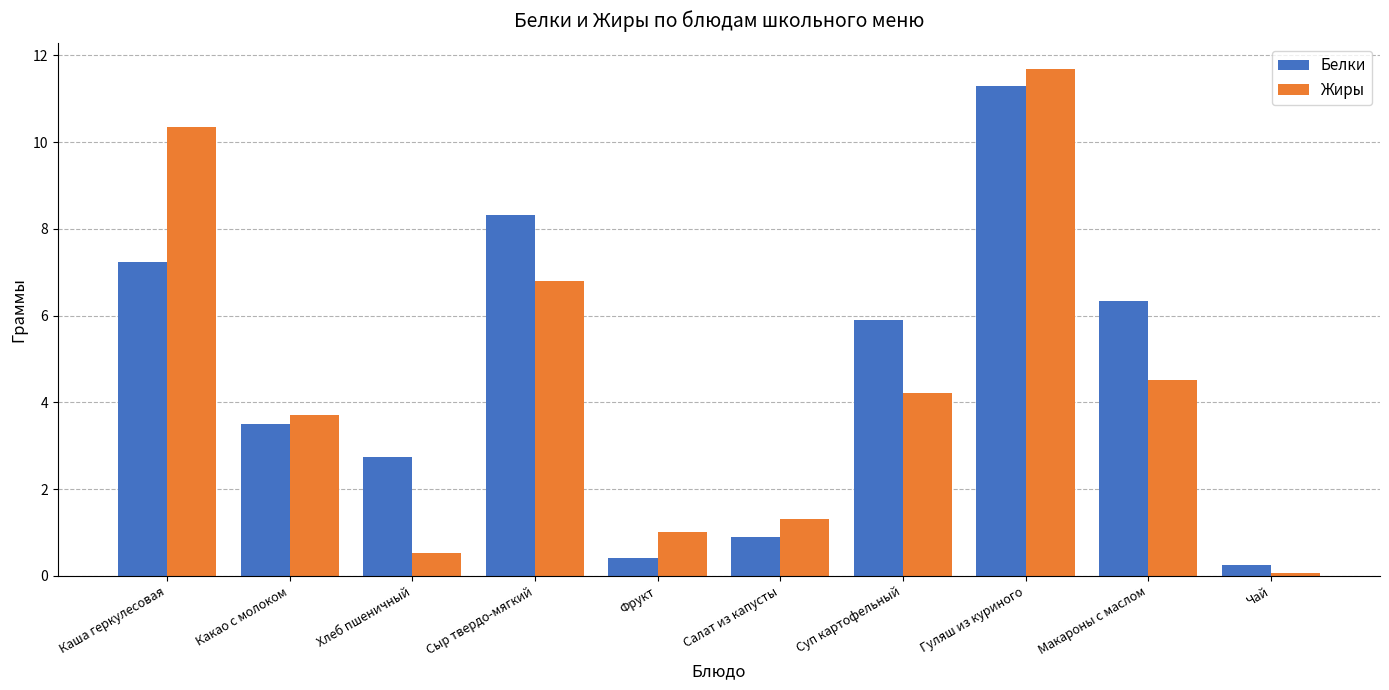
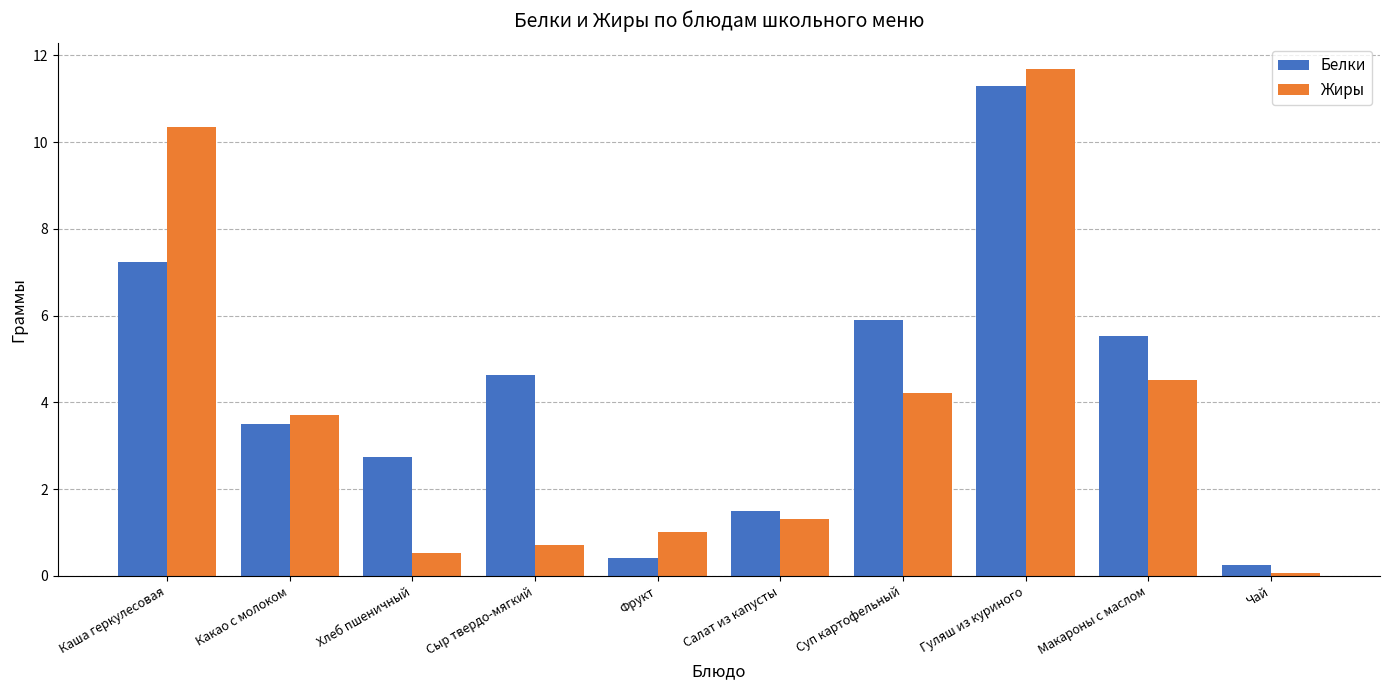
  {
    "Белки": {
      "Каша геркулесовая": 7.2,
      "Какао с молоком": 3.5,
      "Хлеб пшеничный": 2.8,
-     "Сыр твердо-мягкий": 8.3,
+     "Сыр твердо-мягкий": 4.6,
      "Фрукт": 0.4,
-     "Салат из капусты": 0.9,
+     "Салат из капусты": 1.5,
      "Суп картофельный": 5.9,
      "Гуляш из куриного": 11.3,
-     "Макароны с маслом": 6.3,
+     "Макароны с маслом": 5.5,
      "Чай": 0.3
    },
    "Жиры": {
      "Каша геркулесовая": 10.3,
      "Какао с молоком": 3.7,
      "Хлеб пшеничный": 0.5,
-     "Сыр твердо-мягкий": 6.8,
+     "Сыр твердо-мягкий": 0.7,
      "Фрукт": 1.0,
      "Салат из капусты": 1.3,
      "Суп картофельный": 4.2,
      "Гуляш из куриного": 11.7,
      "Макароны с маслом": 4.5,
      "Чай": 0.1
    }
  }
